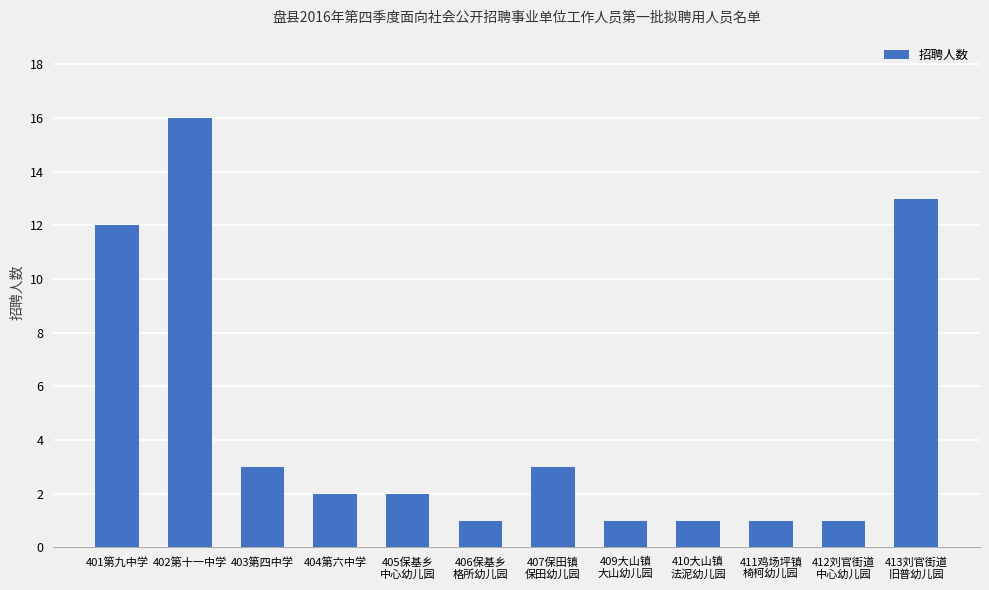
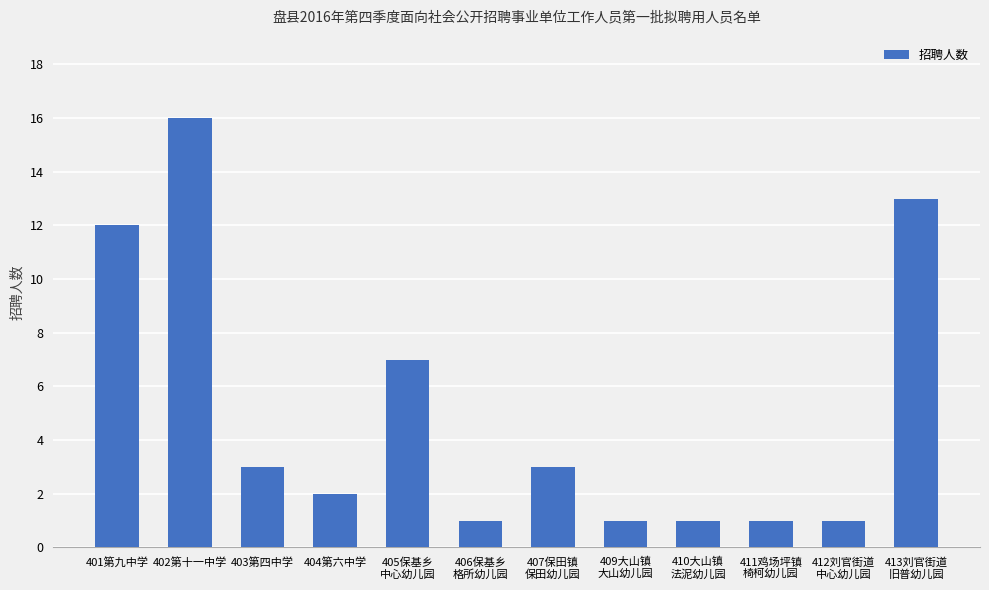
  {
    "401第九中学": 12,
    "402第十一中学": 16,
    "403第四中学": 3,
    "404第六中学": 2,
-   "405保基乡 中心幼儿园": 2,
+   "405保基乡 中心幼儿园": 7,
    "406保基乡 格所幼儿园": 1,
    "407保田镇 保田幼儿园": 3,
    "409大山镇 大山幼儿园": 1,
    "410大山镇 法泥幼儿园": 1,
    "411鸡场坪镇 椅柯幼儿园": 1,
    "412刘官街道 中心幼儿园": 1,
    "413刘官街道 旧普幼儿园": 13
  }
